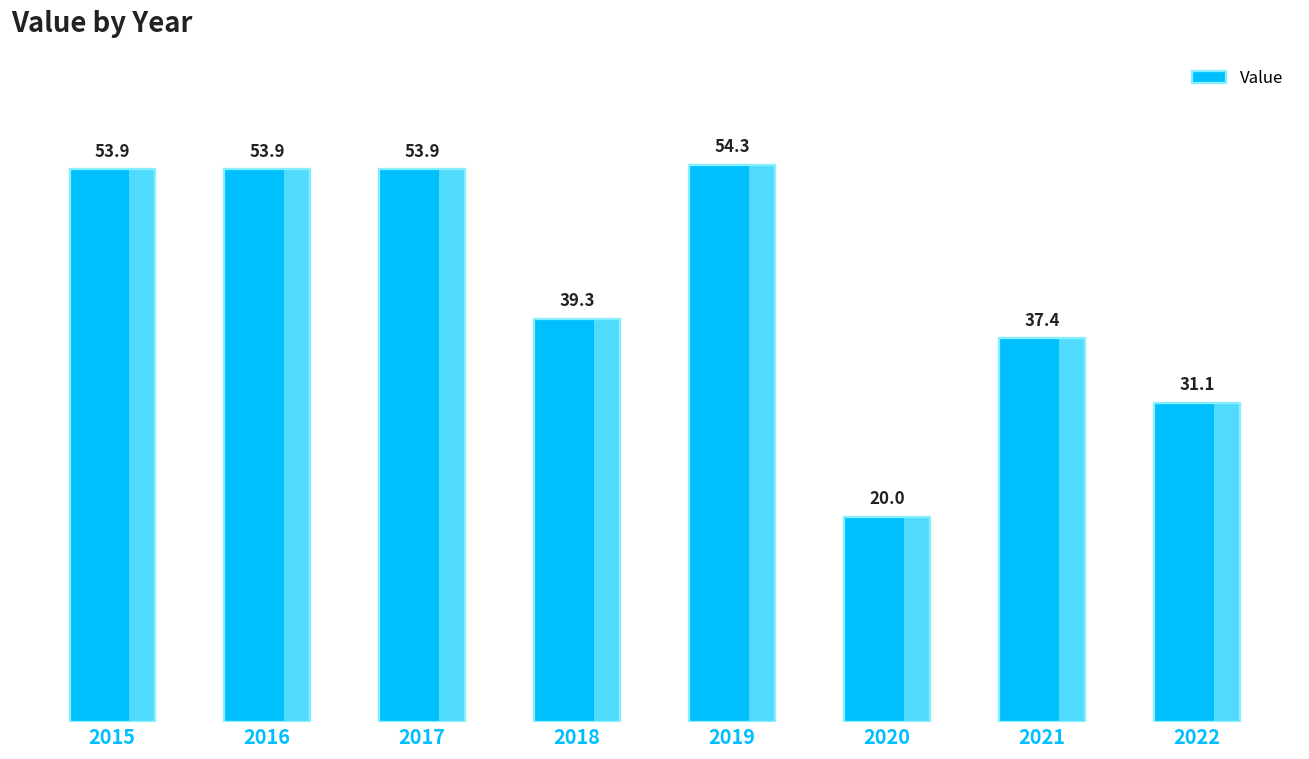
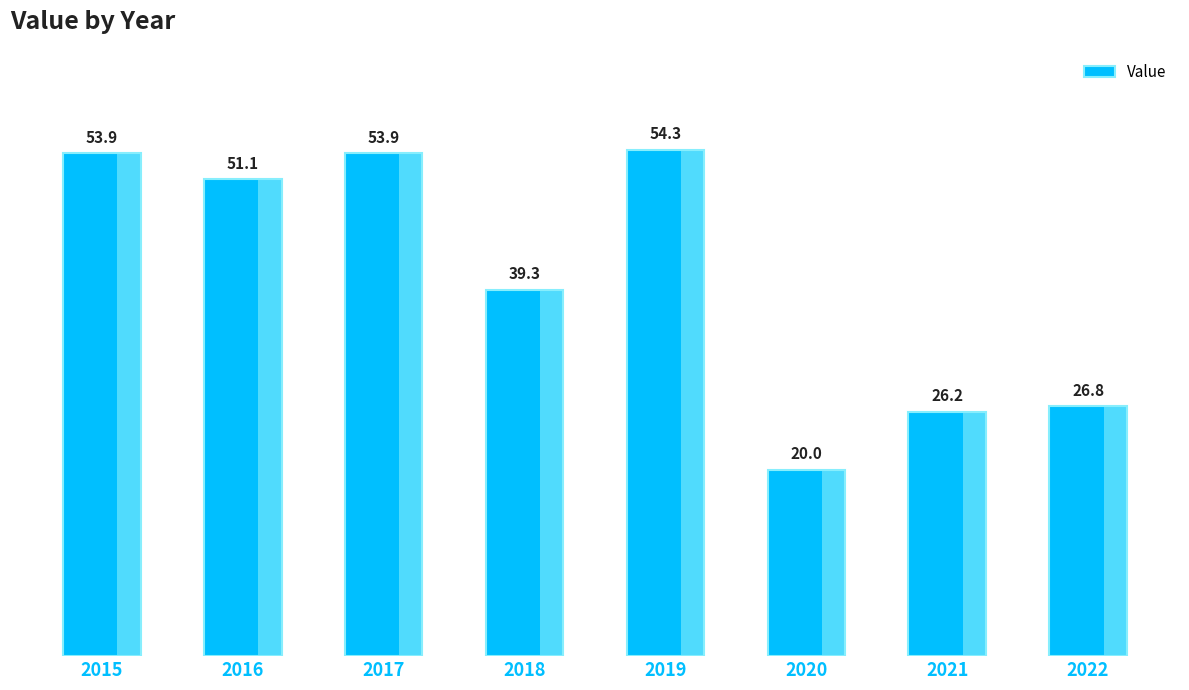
  {
    "2015": 53.9,
-   "2016": 53.9,
+   "2016": 51.1,
    "2017": 53.9,
    "2018": 39.3,
    "2019": 54.3,
    "2020": 20.0,
-   "2021": 37.4,
-   "2022": 31.1
+   "2021": 26.2,
+   "2022": 26.8
  }
